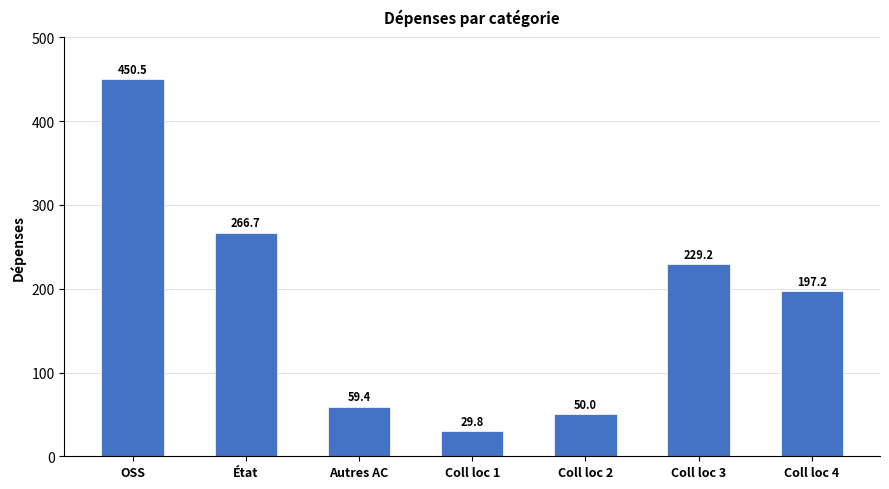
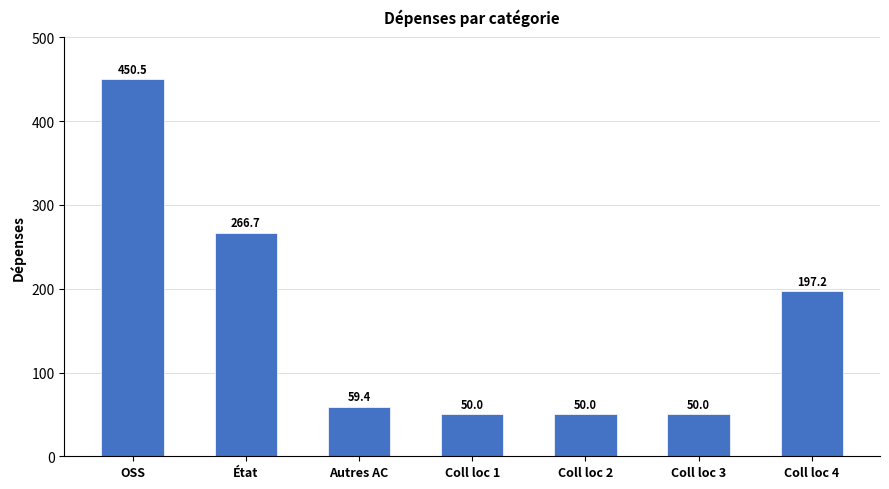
  {
    "OSS": 450.5,
    "État": 266.7,
    "Autres AC": 59.4,
-   "Coll loc 1": 29.8,
+   "Coll loc 1": 50.0,
    "Coll loc 2": 50.0,
-   "Coll loc 3": 229.2,
+   "Coll loc 3": 50.0,
    "Coll loc 4": 197.2
  }
